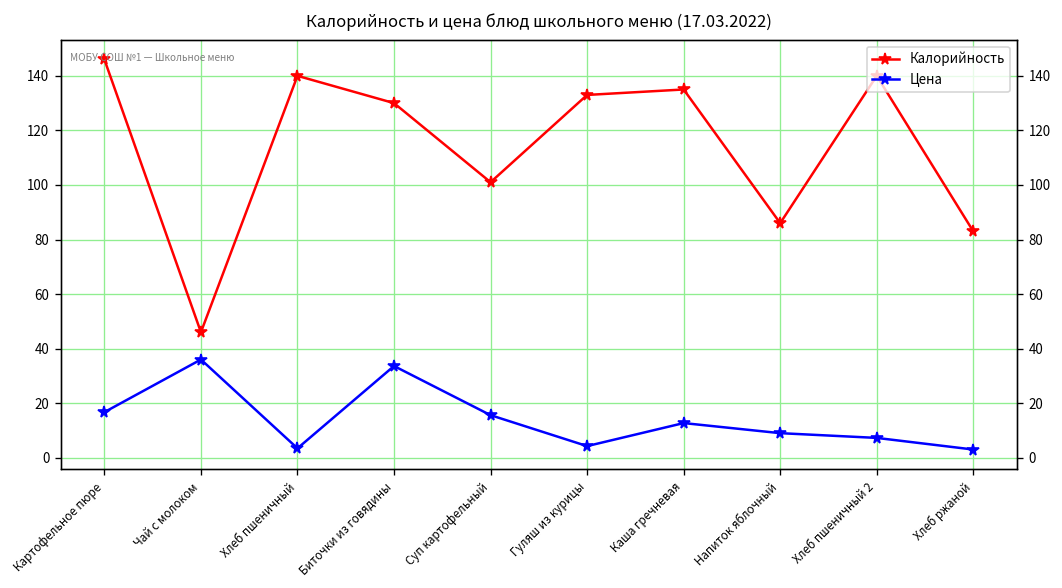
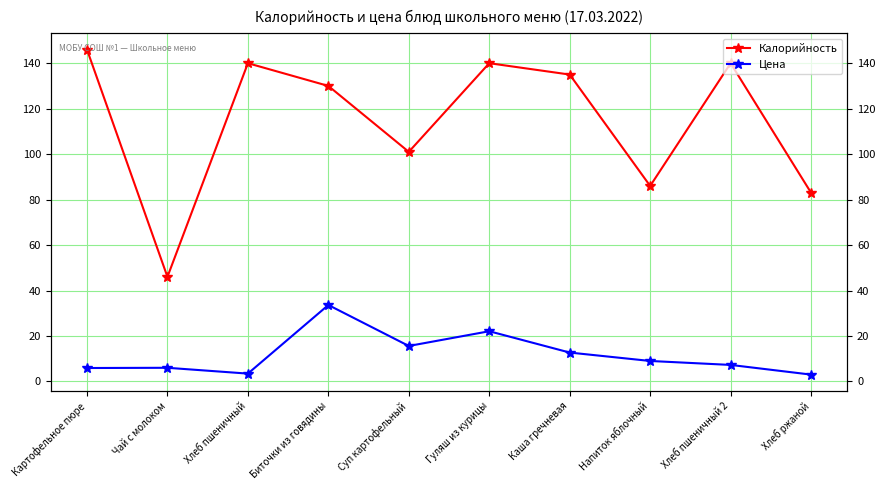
  {
    "Калорийность": {
      "Чай с молоком": 46,
      "Хлеб пшеничный": 140,
      "Биточки из говядины": 130,
      "Суп картофельный": 101,
-     "Гуляш из курицы": 133,
+     "Гуляш из курицы": 140,
      "Каша гречневая": 135,
      "Напиток яблочный": 86,
      "Хлеб ржаной": 83
    },
    "Цена": {
-     "Картофельное пюре": 17,
-     "Чай с молоком": 36,
+     "Картофельное пюре": 6,
+     "Чай с молоком": 6,
      "Хлеб пшеничный": 3,
      "Биточки из говядины": 34,
      "Суп картофельный": 16,
-     "Гуляш из курицы": 4,
+     "Гуляш из курицы": 22,
      "Каша гречневая": 13,
      "Напиток яблочный": 9,
      "Хлеб пшеничный 2": 7,
      "Хлеб ржаной": 3
    }
  }
